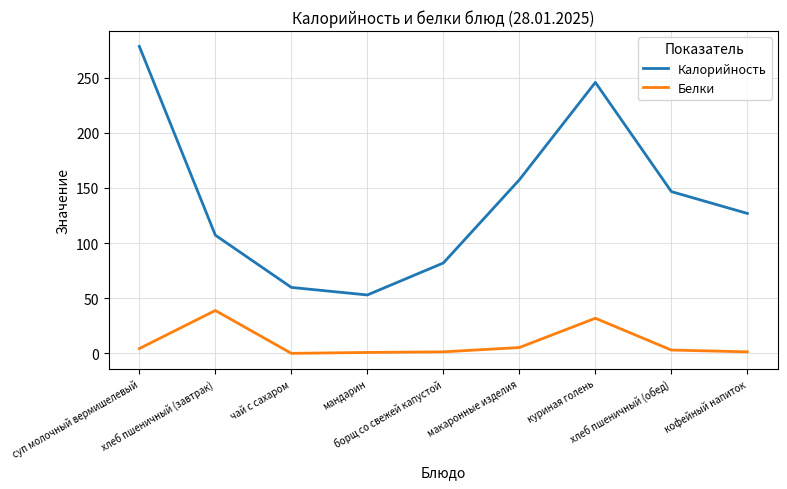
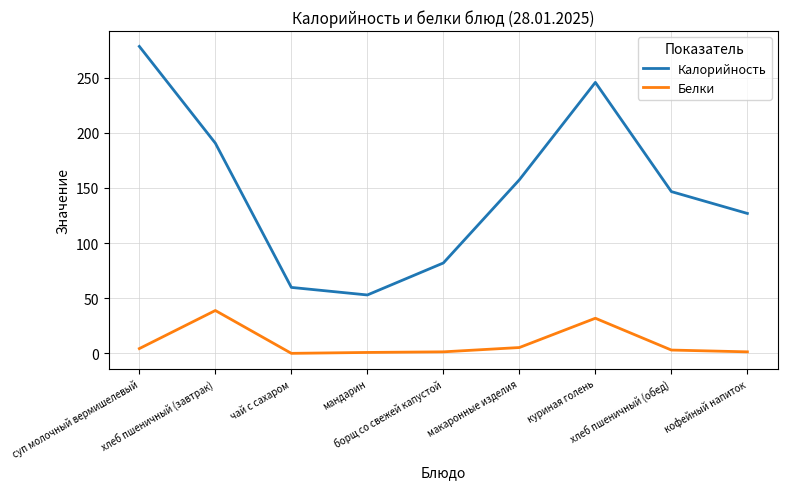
  {
    "Калорийность": {
      "суп молочный вермишелевый": 278,
-     "хлеб пшеничный (завтрак)": 107,
+     "хлеб пшеничный (завтрак)": 191,
      "чай с сахаром": 60,
      "мандарин": 53,
      "борщ со свежей капустой": 82,
      "макаронные изделия": 157,
      "куриная голень": 246,
      "хлеб пшеничный (обед)": 147,
      "кофейный напиток": 127
    },
    "Белки": {
      "суп молочный вермишелевый": 4,
      "хлеб пшеничный (завтрак)": 39,
      "чай с сахаром": 0,
      "мандарин": 1,
      "борщ со свежей капустой": 1,
      "макаронные изделия": 5,
      "куриная голень": 32,
      "хлеб пшеничный (обед)": 3,
      "кофейный напиток": 1
    }
  }
